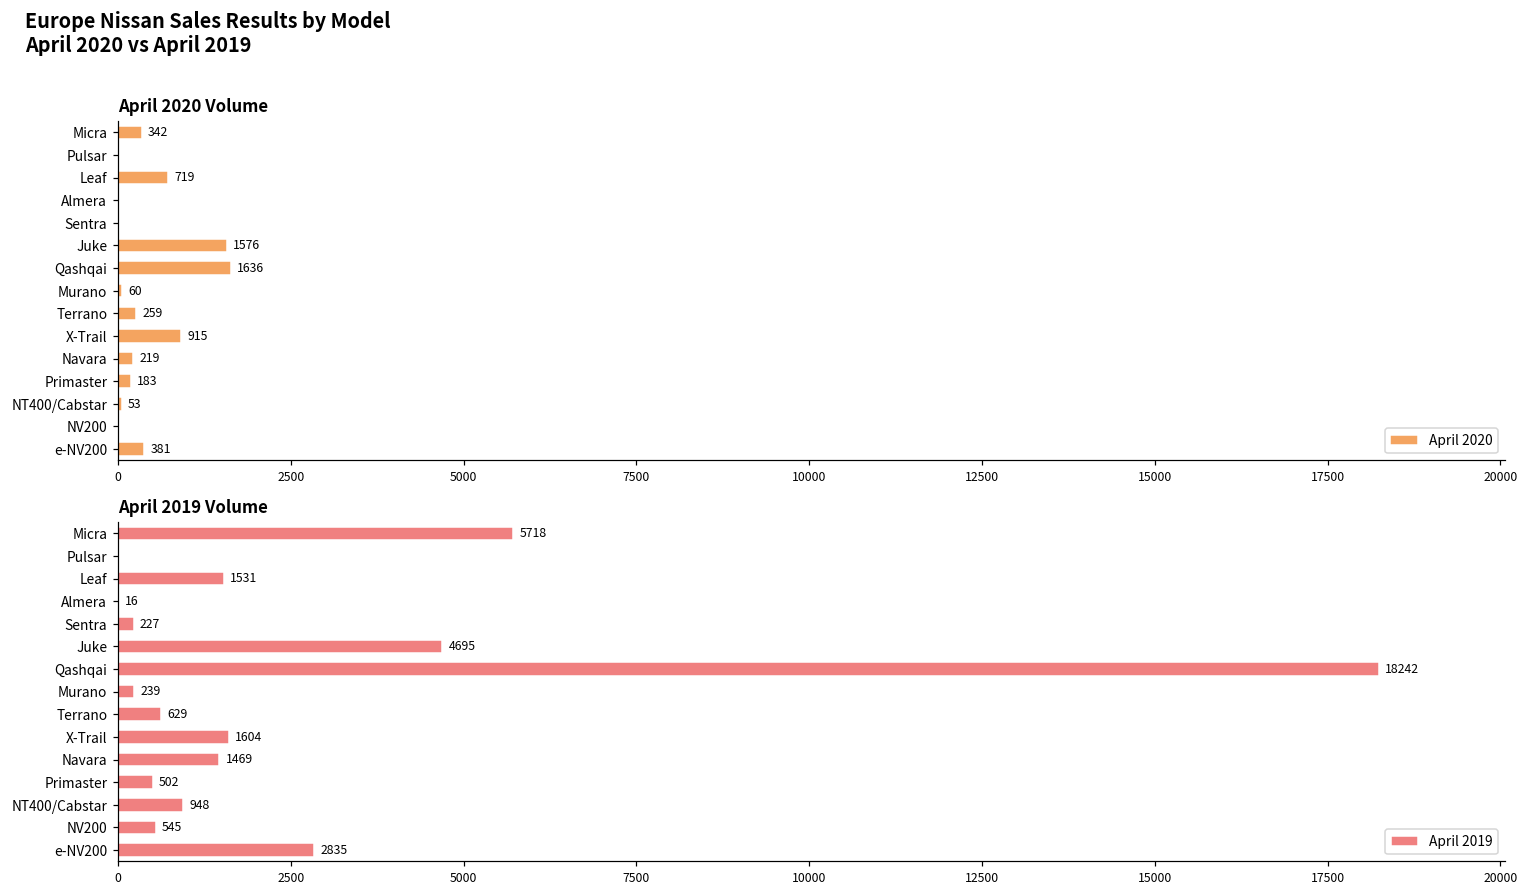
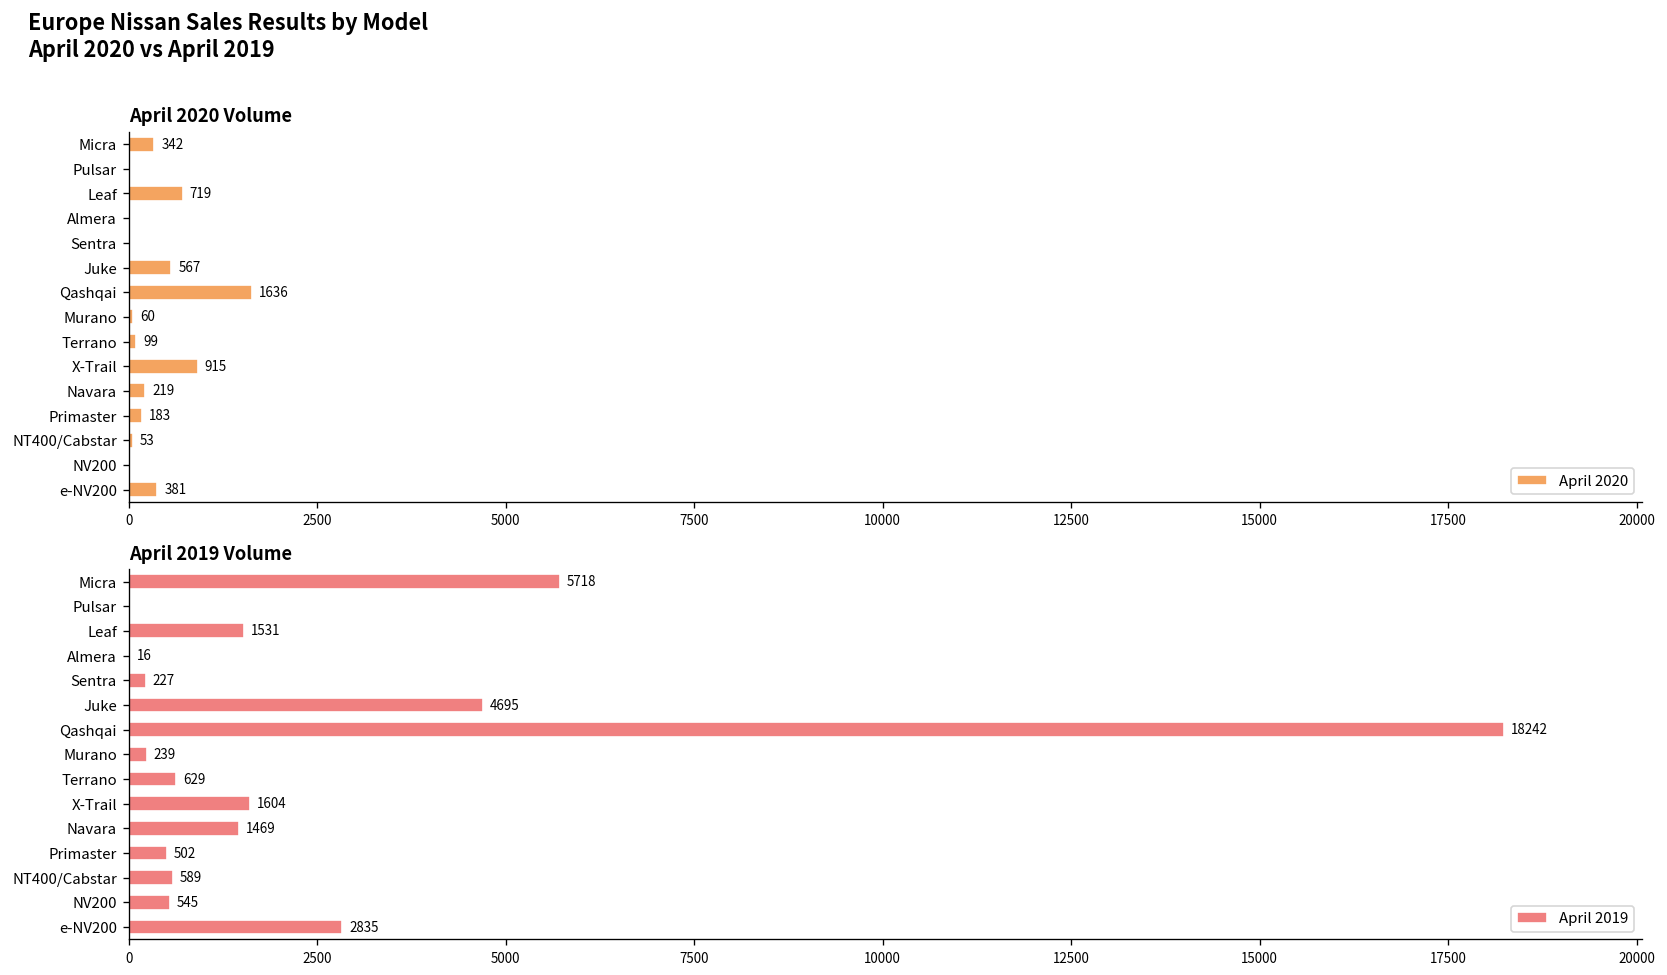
  {
    "April 2020 Volume": {
      "Micra": 342,
      "Leaf": 719,
-     "Juke": 1576,
+     "Juke": 567,
      "Qashqai": 1636,
      "Murano": 60,
-     "Terrano": 259,
+     "Terrano": 99,
      "X-Trail": 915,
      "Navara": 219,
      "Primaster": 183,
      "NT400/Cabstar": 53,
      "e-NV200": 381
    },
    "April 2019 Volume": {
      "Micra": 5718,
      "Leaf": 1531,
      "Almera": 16,
      "Sentra": 227,
      "Juke": 4695,
      "Qashqai": 18242,
      "Murano": 239,
      "Terrano": 629,
      "X-Trail": 1604,
      "Navara": 1469,
      "Primaster": 502,
-     "NT400/Cabstar": 948,
+     "NT400/Cabstar": 589,
      "NV200": 545,
      "e-NV200": 2835
    }
  }
